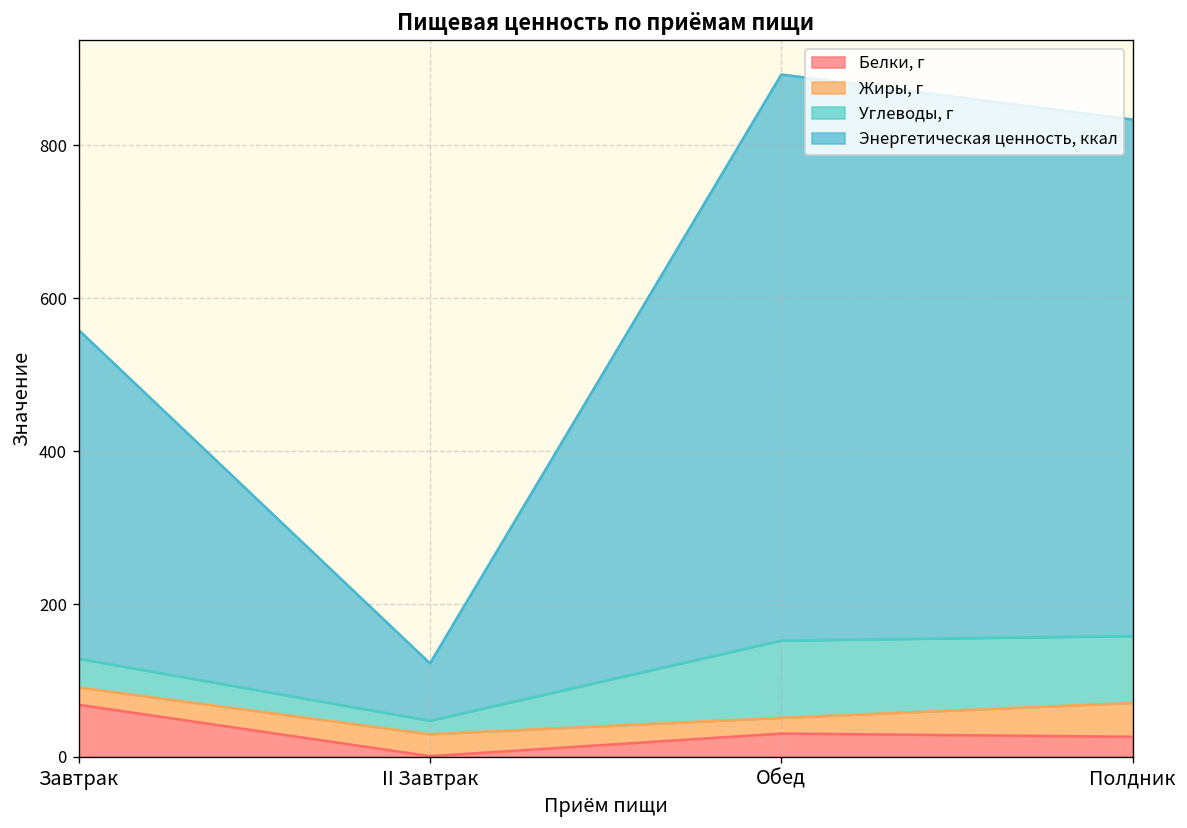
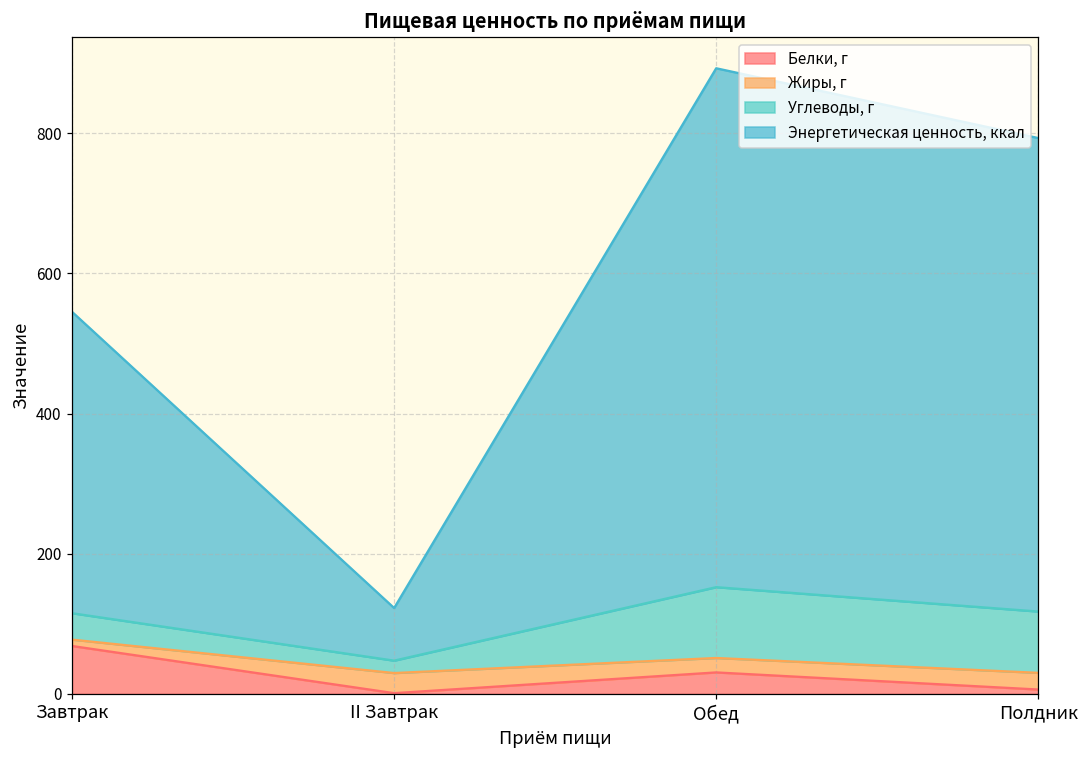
  {
    "Белки, г": {
      "Завтрак": 70,
      "II Завтрак": 0,
      "Обед": 30,
-     "Полдник": 30
+     "Полдник": 10
    },
    "Жиры, г": {
-     "Завтрак": 20,
+     "Завтрак": 10,
      "II Завтрак": 30,
      "Обед": 20,
-     "Полдник": 40
+     "Полдник": 20
    }
  }
